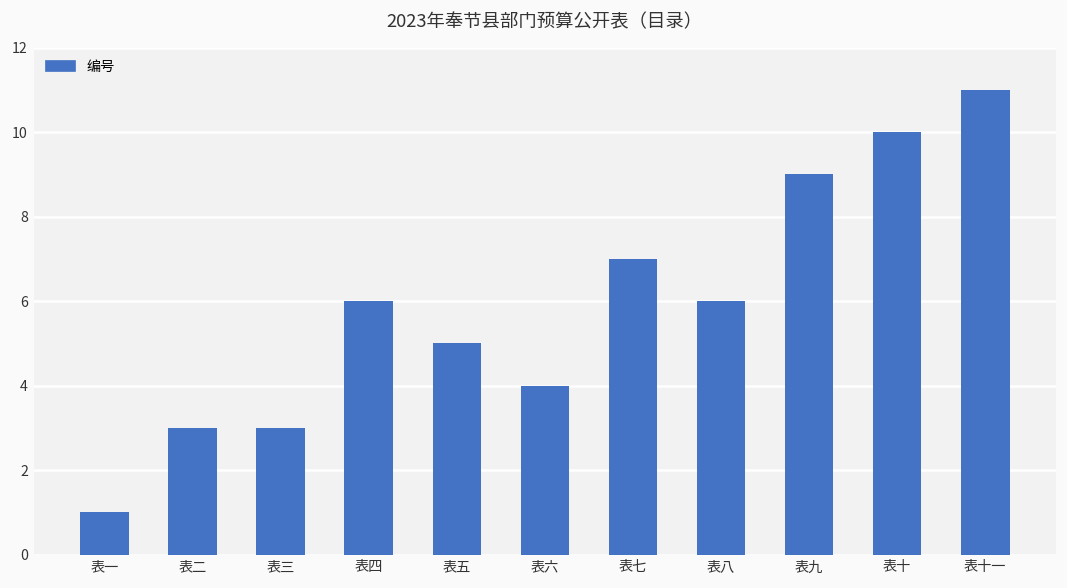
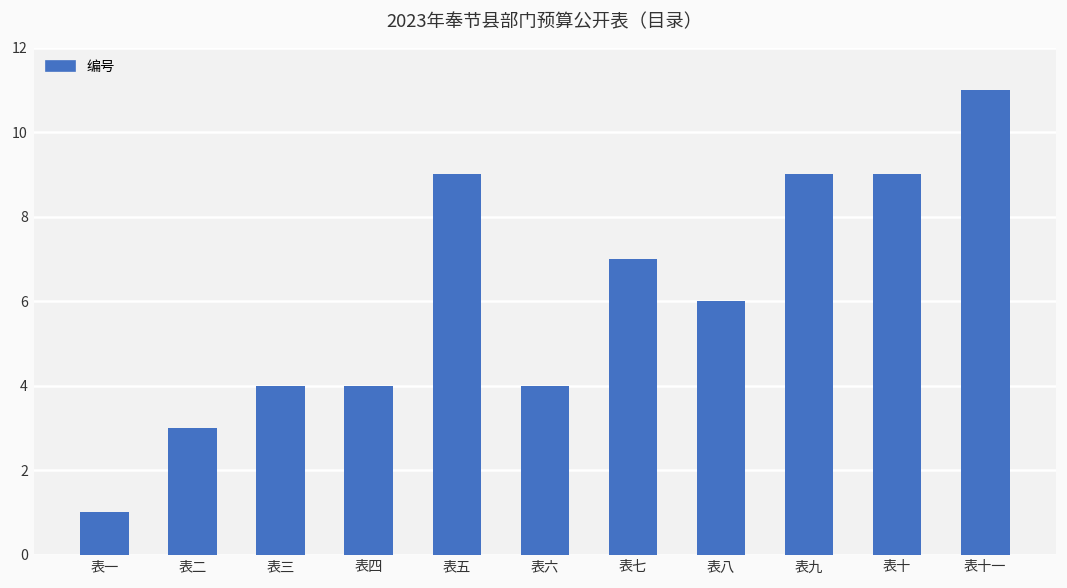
  {
    "表一": 1,
    "表二": 3,
-   "表三": 3,
-   "表四": 6,
-   "表五": 5,
+   "表三": 4,
+   "表四": 4,
+   "表五": 9,
    "表六": 4,
    "表七": 7,
    "表八": 6,
    "表九": 9,
-   "表十": 10,
+   "表十": 9,
    "表十一": 11
  }
